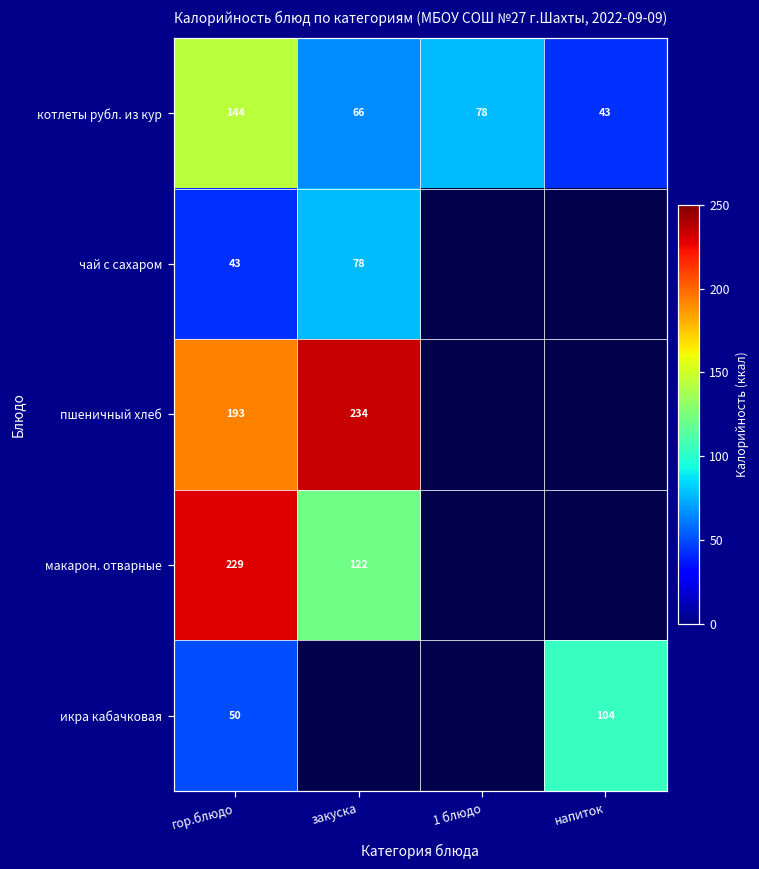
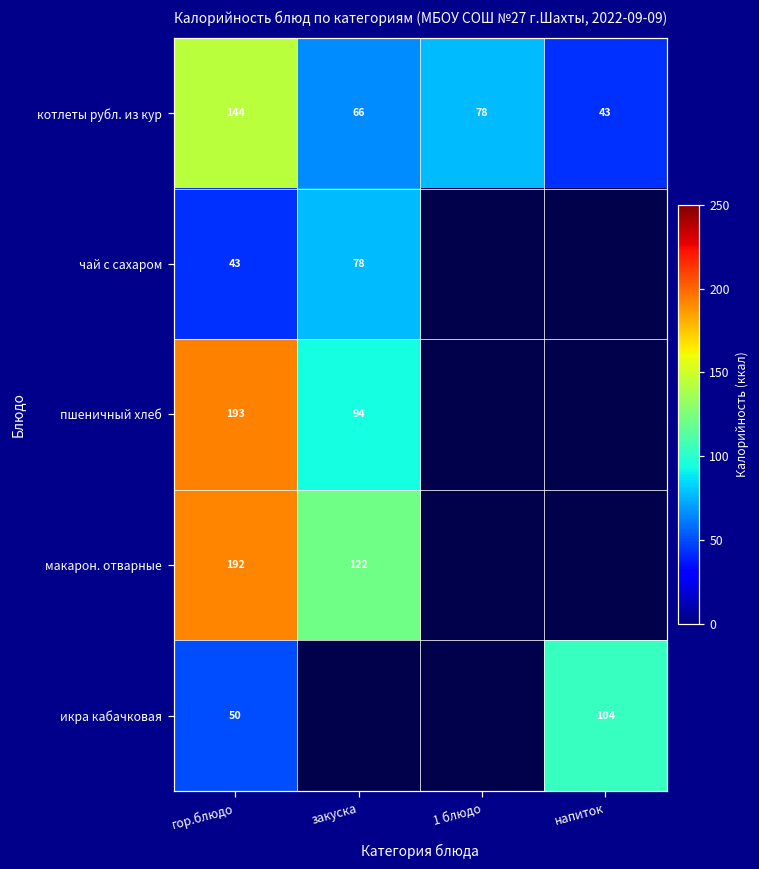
  {
    "котлеты рубл. из кур": {
      "гор.блюдо": 144,
      "закуска": 66,
      "1 блюдо": 78,
      "напиток": 43
    },
    "чай с сахаром": {
      "гор.блюдо": 43,
      "закуска": 78
    },
    "пшеничный хлеб": {
      "гор.блюдо": 193,
-     "закуска": 234
+     "закуска": 94
    },
    "макарон. отварные": {
-     "гор.блюдо": 229,
+     "гор.блюдо": 192,
      "закуска": 122
    },
    "икра кабачковая": {
      "гор.блюдо": 50,
      "напиток": 104
    }
  }
